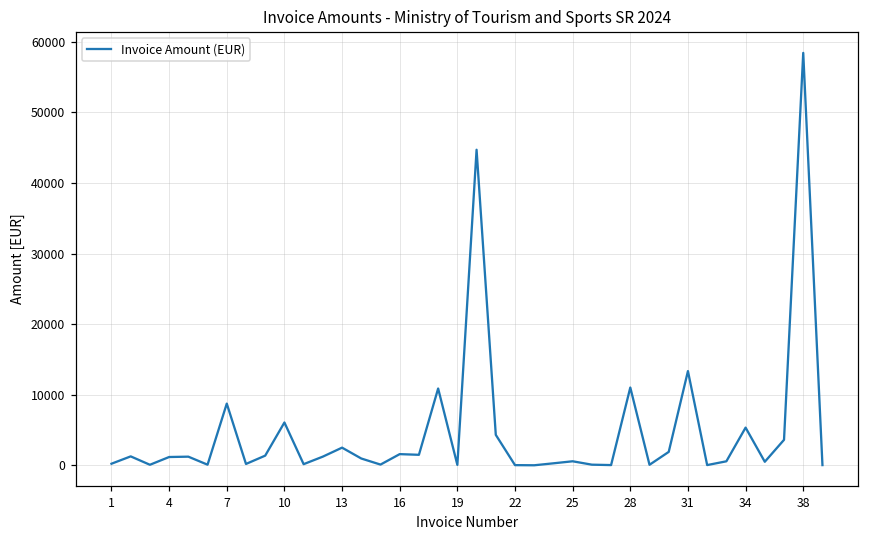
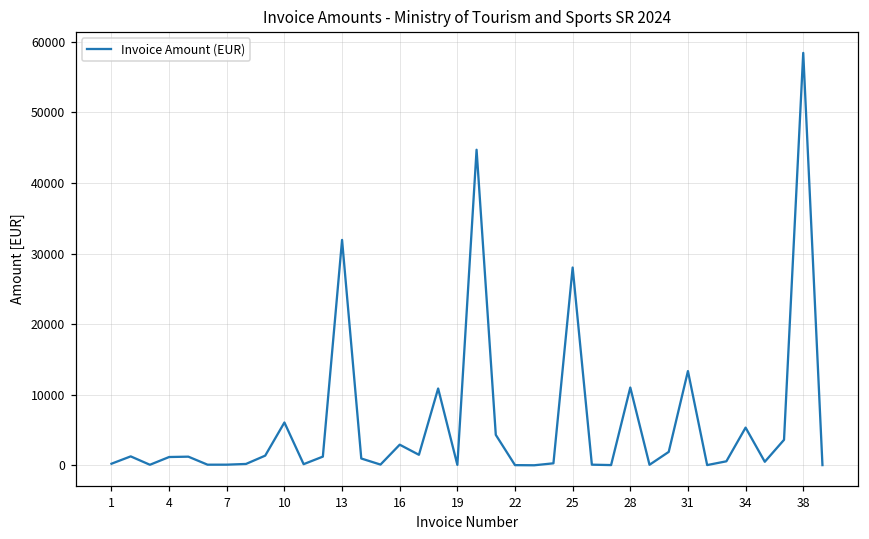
  {
    "1": 0,
    "4": 1000,
-   "7": 9000,
+   "7": 0,
    "10": 6000,
-   "13": 3000,
-   "16": 2000,
+   "13": 32000,
+   "16": 3000,
    "19": 0,
    "22": 0,
-   "25": 1000,
+   "25": 28000,
    "28": 11000,
    "31": 13000,
    "34": 5000,
    "38": 58000
  }
